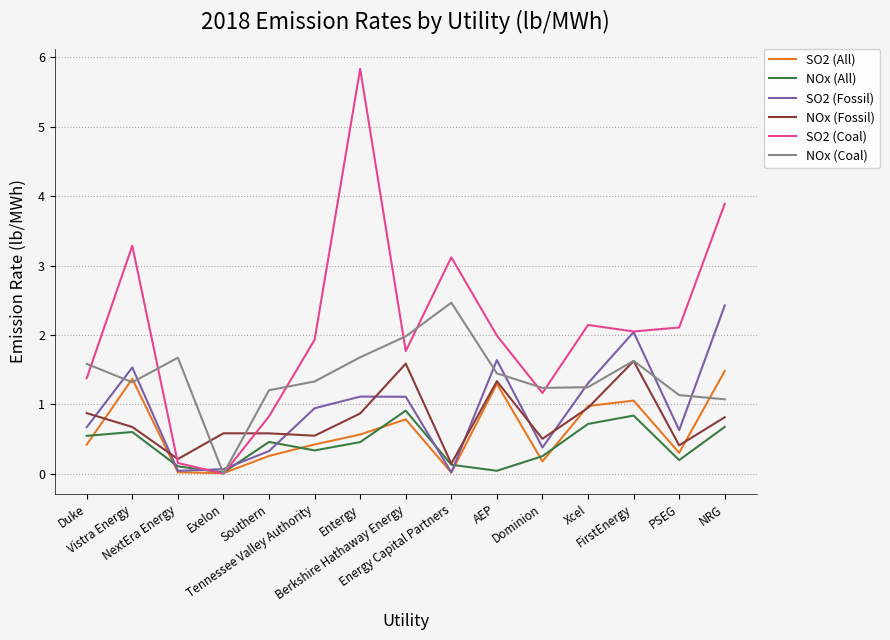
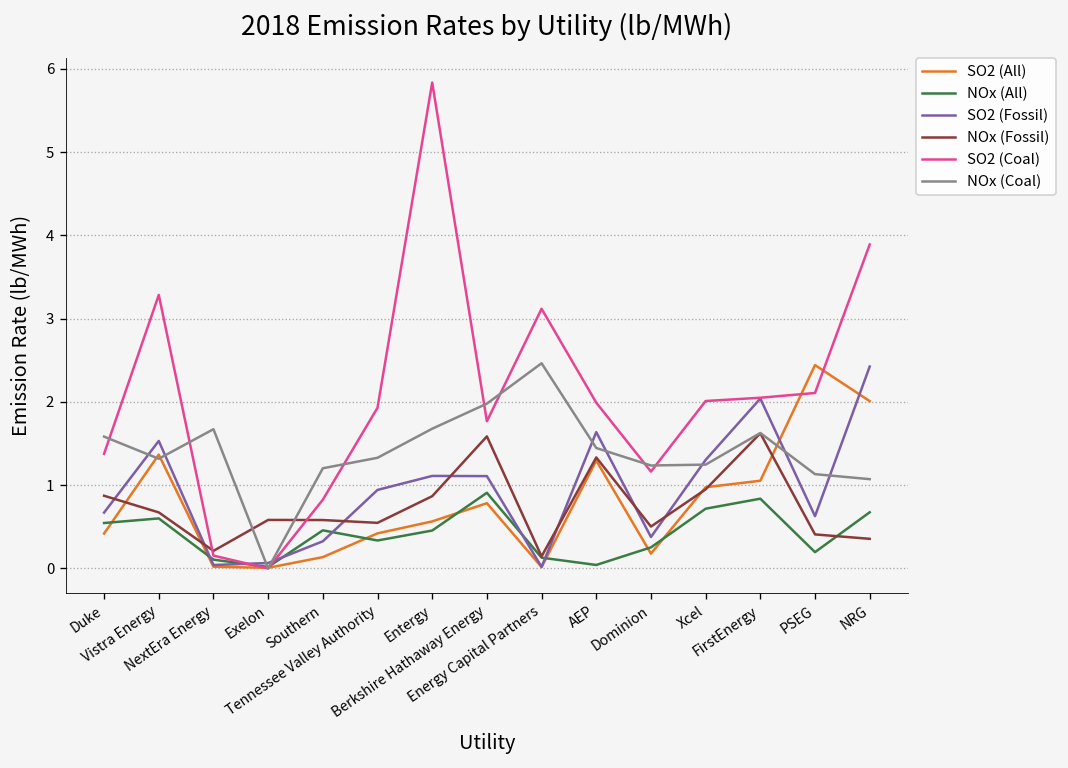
  {
    "SO2 (All)": {
      "Duke": 0.4,
      "Vistra Energy": 1.4,
-     "Southern": 0.3,
+     "Southern": 0.1,
      "Tennessee Valley Authority": 0.4,
      "Entergy": 0.6,
      "Berkshire Hathaway Energy": 0.8,
      "AEP": 1.3,
      "Dominion": 0.2,
      "FirstEnergy": 1.1,
-     "PSEG": 0.3,
-     "NRG": 1.5
+     "PSEG": 2.4,
+     "NRG": 2.0
    },
    "NOx (All)": {
      "Duke": 0.5,
      "Vistra Energy": 0.6,
      "NextEra Energy": 0.1,
      "Southern": 0.5,
      "Tennessee Valley Authority": 0.3,
      "Entergy": 0.5,
      "Berkshire Hathaway Energy": 0.9,
      "AEP": 0.0,
      "Dominion": 0.3,
      "Xcel": 0.7,
      "FirstEnergy": 0.8,
      "PSEG": 0.2,
      "NRG": 0.7
    },
    "NOx (Fossil)": {
      "Duke": 0.9,
      "Vistra Energy": 0.7,
      "NextEra Energy": 0.2,
      "Exelon": 0.6,
      "Southern": 0.6,
      "Tennessee Valley Authority": 0.5,
      "Entergy": 0.9,
      "Berkshire Hathaway Energy": 1.6,
      "AEP": 1.3,
      "Dominion": 0.5,
      "PSEG": 0.4,
-     "NRG": 0.8
+     "NRG": 0.4
    },
    "SO2 (Coal)": {
      "Duke": 1.4,
      "Vistra Energy": 3.3,
      "NextEra Energy": 0.2,
      "Southern": 0.8,
      "Tennessee Valley Authority": 1.9,
      "Entergy": 5.8,
      "Berkshire Hathaway Energy": 1.8,
      "Energy Capital Partners": 3.1,
      "AEP": 2.0,
      "Dominion": 1.2,
-     "Xcel": 2.1,
+     "Xcel": 2.0,
      "PSEG": 2.1,
      "NRG": 3.9
    }
  }
